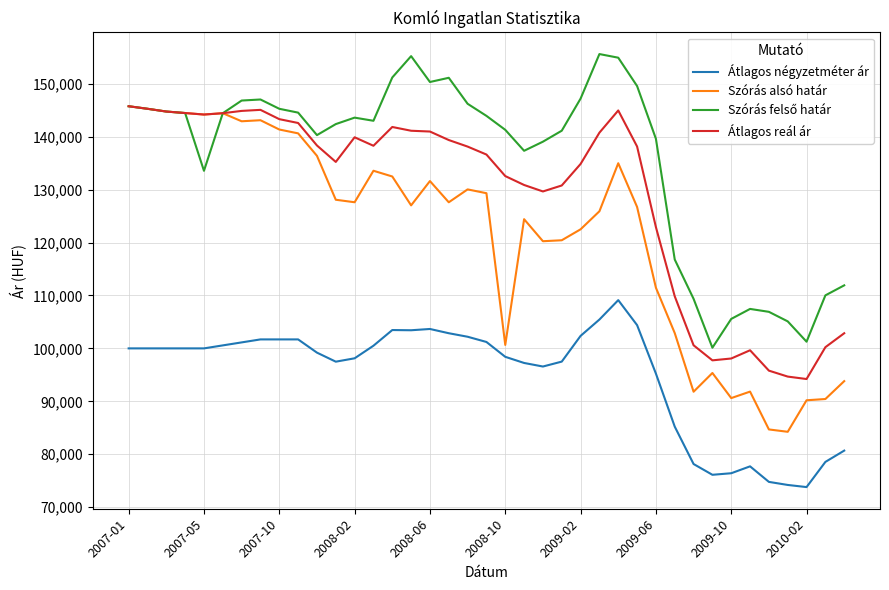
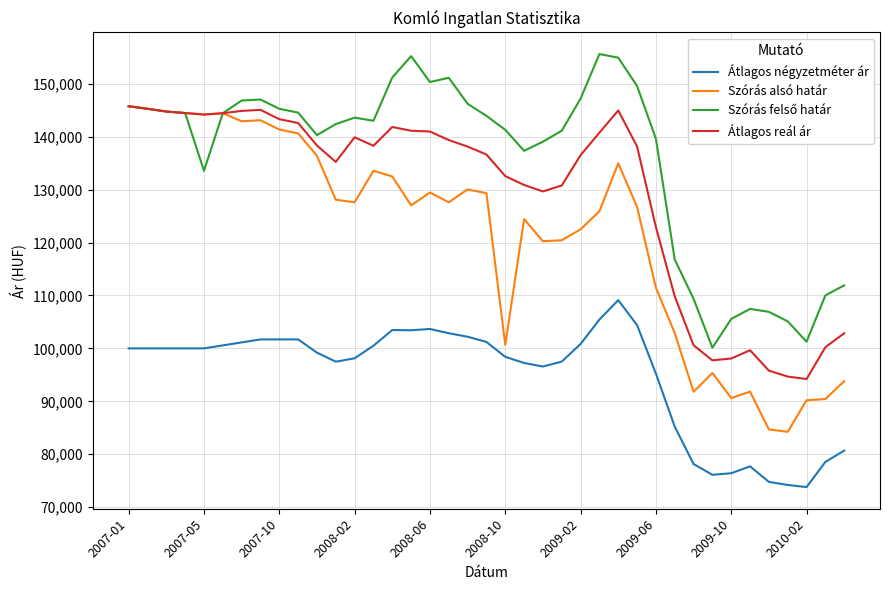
  {
    "Átlagos négyzetméter ár": {
      "2007-01": "100,000",
      "2007-05": "100,000",
      "2007-10": "102,000",
      "2008-02": "98,000",
      "2008-06": "104,000",
      "2008-10": "98,000",
-     "2009-02": "102,000",
+     "2009-02": "101,000",
      "2009-06": "95,000",
      "2009-10": "76,000",
      "2010-02": "74,000"
    },
    "Szórás alsó határ": {
      "2007-10": "141,000",
      "2008-02": "128,000",
-     "2008-06": "132,000",
+     "2008-06": "129,000",
      "2008-10": "101,000",
      "2009-02": "122,000",
      "2009-06": "111,000",
      "2009-10": "91,000",
      "2010-02": "90,000"
    },
    "Szórás felső határ": {
      "2007-05": "134,000",
      "2007-10": "145,000",
      "2008-02": "144,000",
      "2008-06": "150,000",
      "2008-10": "141,000",
      "2009-02": "147,000",
      "2009-06": "140,000",
      "2009-10": "106,000",
      "2010-02": "101,000"
    },
    "Átlagos reál ár": {
      "2007-10": "143,000",
      "2008-02": "140,000",
      "2008-06": "141,000",
      "2008-10": "133,000",
-     "2009-02": "135,000",
+     "2009-02": "137,000",
      "2009-06": "123,000",
      "2009-10": "98,000",
      "2010-02": "94,000"
    }
  }
